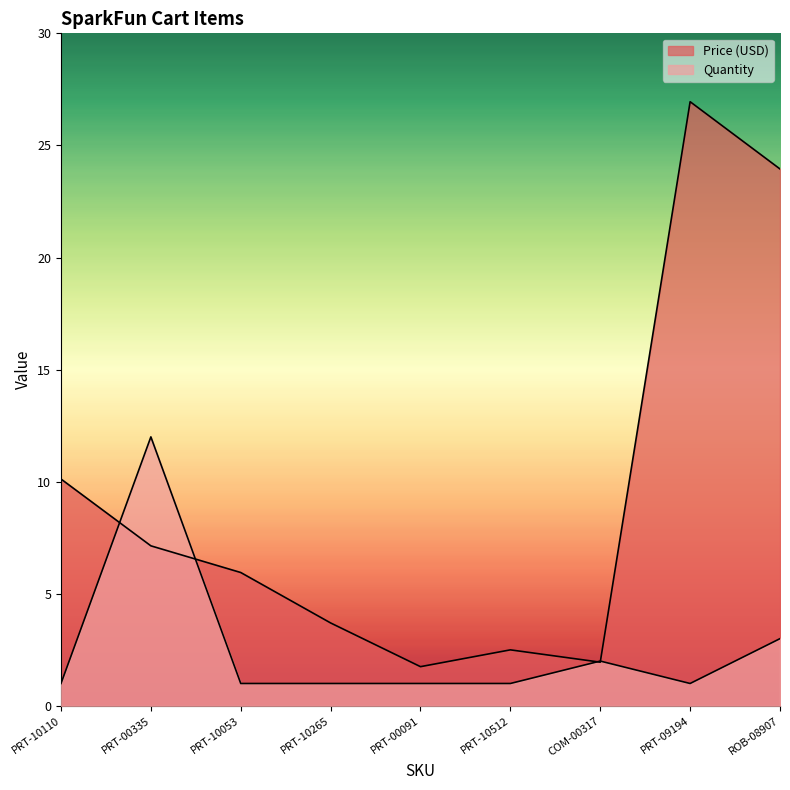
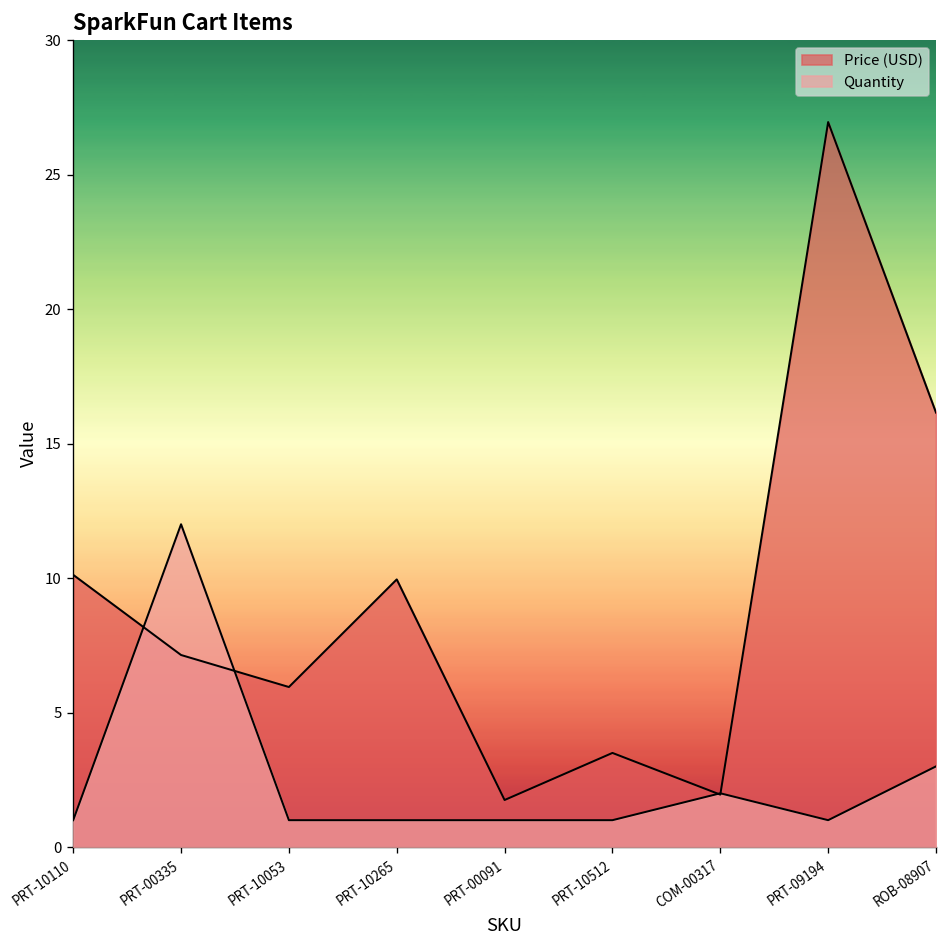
  {
    "Price (USD)": {
      "PRT-10110": 10.1,
      "PRT-00335": 7.1,
      "PRT-10053": 6.0,
-     "PRT-10265": 3.7,
+     "PRT-10265": 10.0,
      "PRT-00091": 1.8,
-     "PRT-10512": 2.5,
+     "PRT-10512": 3.5,
      "PRT-09194": 27.0,
-     "ROB-08907": 24.0
+     "ROB-08907": 16.2
    },
    "Quantity": {
      "PRT-10110": 1.0,
      "PRT-00335": 12.0,
      "PRT-10053": 1.0,
      "PRT-10265": 1.0,
      "PRT-00091": 1.0,
      "PRT-10512": 1.0,
      "PRT-09194": 1.0,
      "ROB-08907": 3.0
    }
  }
